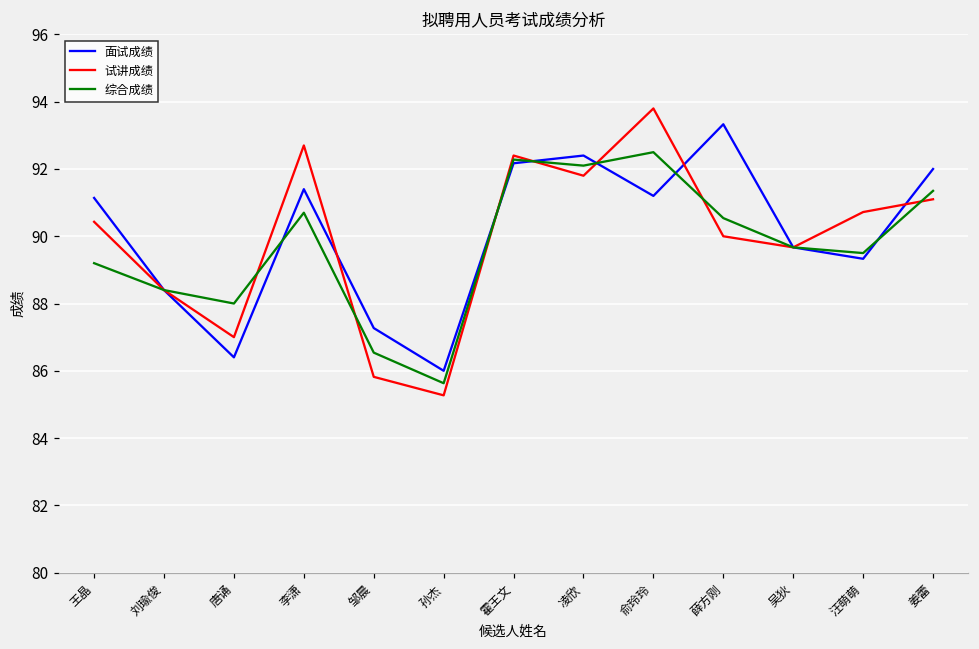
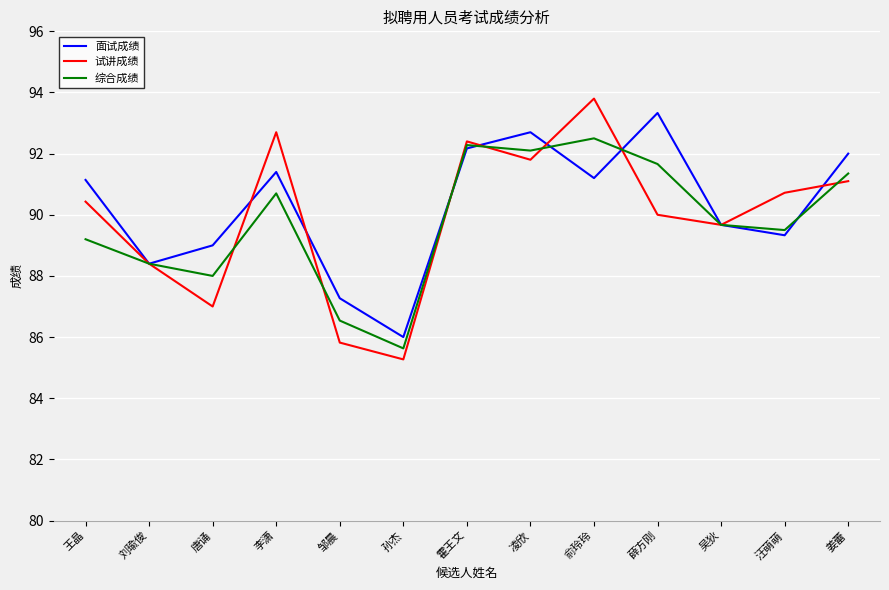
  {
    "面试成绩": {
      "王晶": 91.1,
-     "唐诵": 86.4,
+     "唐诵": 89.0,
      "李潇": 91.4,
      "邹晨": 87.3,
      "孙杰": 86.0,
      "霍王文": 92.2,
-     "凌欣": 92.4,
+     "凌欣": 92.7,
      "俞玲玲": 91.2,
      "薛方刚": 93.3,
      "汪萌萌": 89.3,
      "姜蕾": 92.0
    },
    "试讲成绩": {
      "王晶": 90.4,
      "唐诵": 87.0,
      "李潇": 92.7,
      "邹晨": 85.8,
      "孙杰": 85.3,
      "霍王文": 92.4,
      "凌欣": 91.8,
      "俞玲玲": 93.8,
      "薛方刚": 90.0,
      "汪萌萌": 90.7,
      "姜蕾": 91.1
    },
    "综合成绩": {
      "王晶": 89.2,
      "唐诵": 88.0,
      "李潇": 90.7,
      "邹晨": 86.5,
      "孙杰": 85.6,
      "霍王文": 92.3,
      "凌欣": 92.1,
      "俞玲玲": 92.5,
-     "薛方刚": 90.5,
+     "薛方刚": 91.7,
      "汪萌萌": 89.5,
      "姜蕾": 91.4
    }
  }
